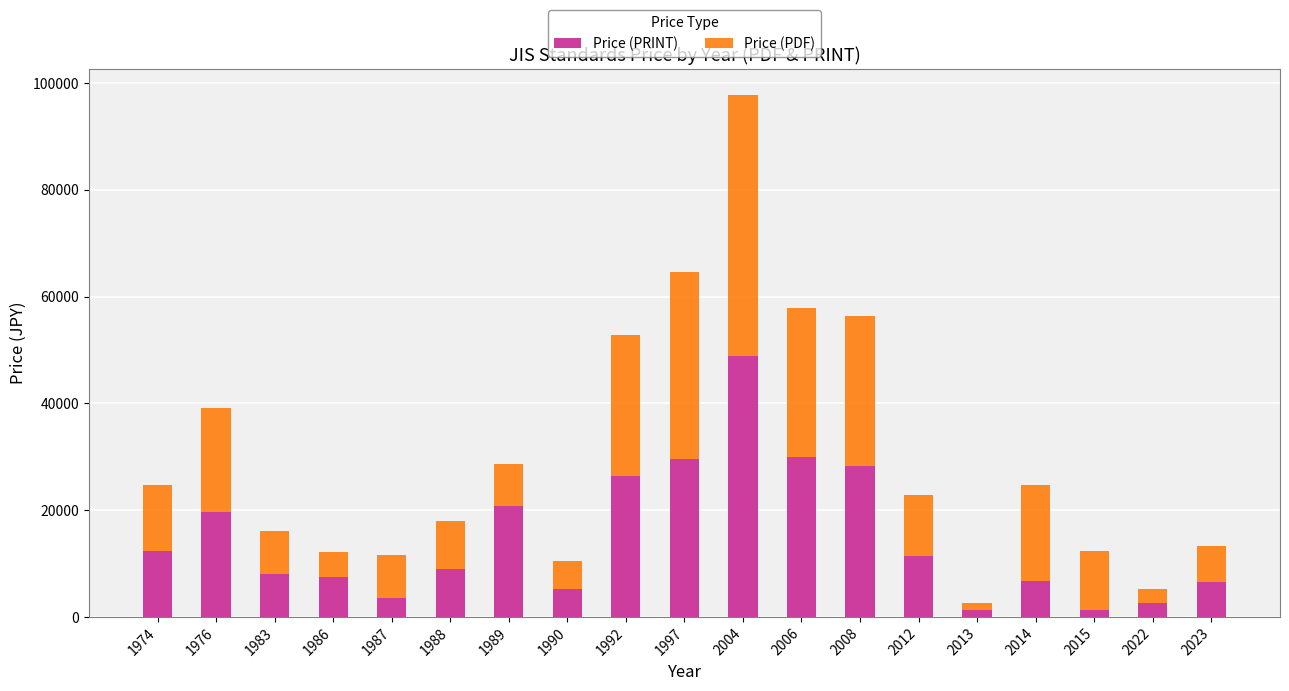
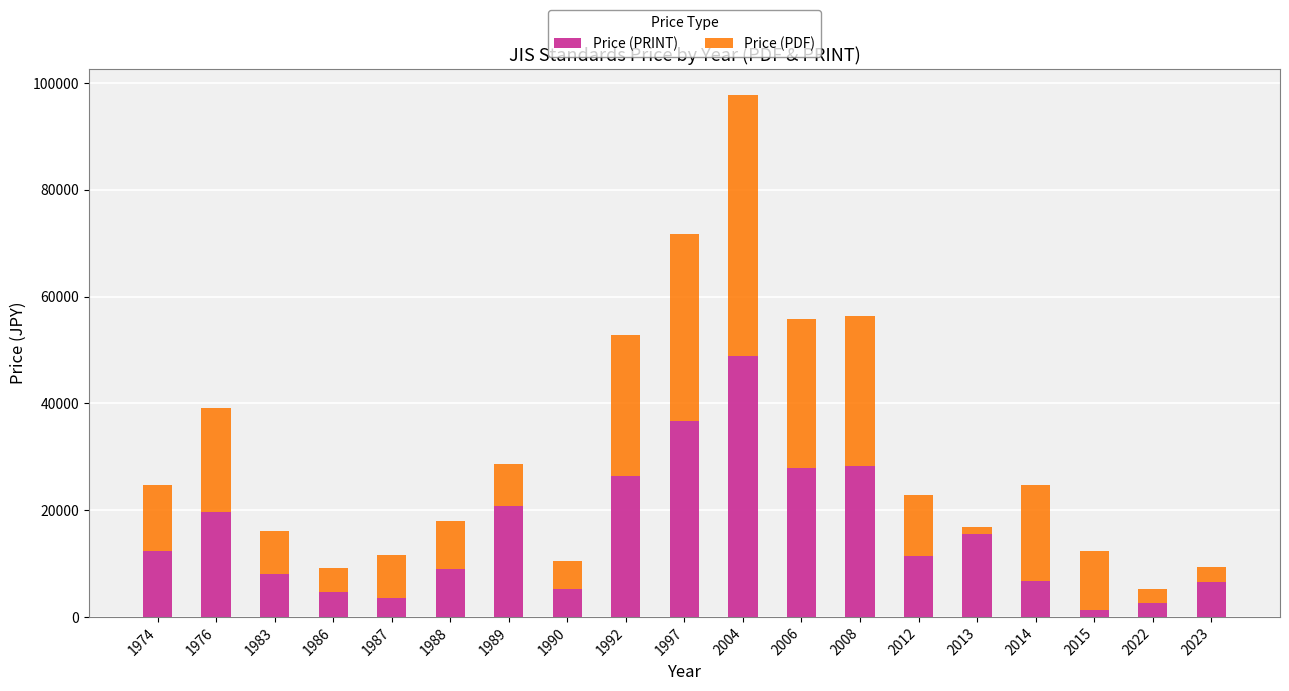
  {
    "Price (PRINT)": {
      "1974": 12000,
      "1976": 20000,
      "1983": 8000,
-     "1986": 8000,
+     "1986": 5000,
      "1987": 4000,
      "1988": 9000,
      "1989": 21000,
      "1990": 5000,
      "1992": 26000,
-     "1997": 30000,
+     "1997": 37000,
      "2004": 49000,
-     "2006": 30000,
+     "2006": 28000,
      "2008": 28000,
      "2012": 11000,
-     "2013": 1000,
+     "2013": 15000,
      "2014": 7000,
      "2015": 1000,
      "2022": 3000,
      "2023": 7000
    },
    "Price (PDF)": {
      "1974": 12000,
      "1976": 20000,
      "1983": 8000,
      "1986": 5000,
      "1987": 8000,
      "1988": 9000,
      "1989": 8000,
      "1990": 5000,
      "1992": 26000,
      "1997": 35000,
      "2004": 49000,
      "2006": 28000,
      "2008": 28000,
      "2012": 11000,
      "2013": 1000,
      "2014": 18000,
      "2015": 11000,
      "2022": 3000,
-     "2023": 7000
+     "2023": 3000
    }
  }
